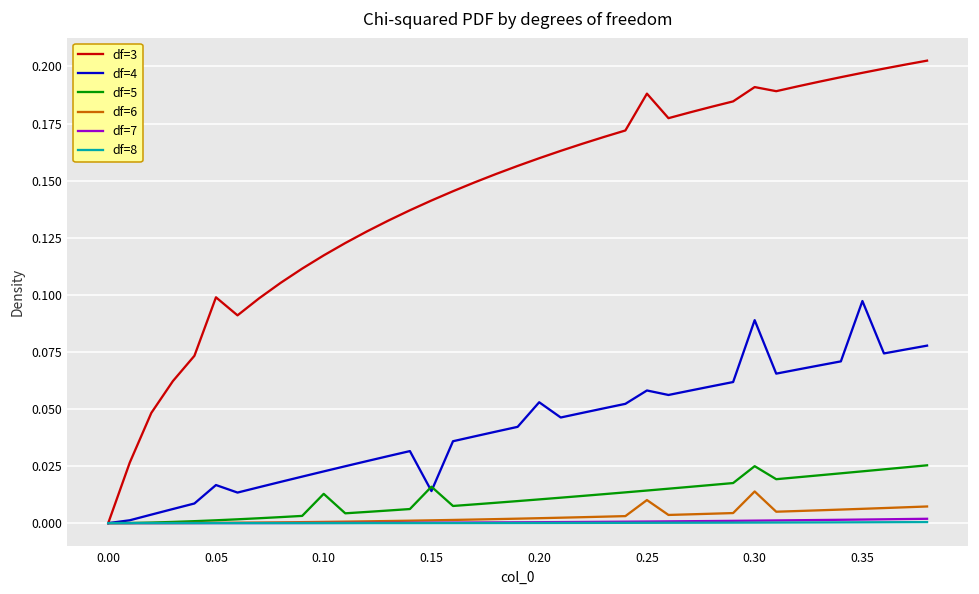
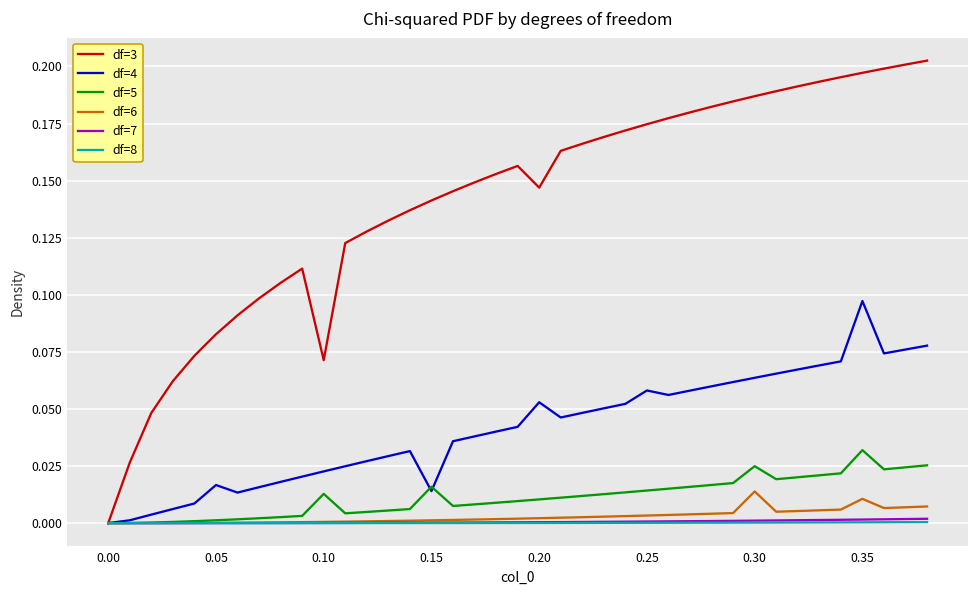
  {
    "df=3": {
-     "0.05": 0.099,
-     "0.10": 0.117,
+     "0.05": 0.083,
+     "0.10": 0.071,
      "0.15": 0.141,
-     "0.20": 0.160,
-     "0.25": 0.188,
-     "0.30": 0.191,
+     "0.20": 0.147,
+     "0.25": 0.175,
+     "0.30": 0.187,
      "0.35": 0.197
    },
    "df=4": {
      "0.05": 0.017,
      "0.10": 0.023,
      "0.15": 0.014,
      "0.20": 0.053,
      "0.25": 0.058,
-     "0.30": 0.089,
+     "0.30": 0.064,
      "0.35": 0.097
    },
    "df=5": {
      "0.10": 0.013,
      "0.15": 0.016,
      "0.20": 0.010,
      "0.25": 0.014,
      "0.30": 0.025,
-     "0.35": 0.023
+     "0.35": 0.032
    },
    "df=6": {
      "0.20": 0.002,
-     "0.25": 0.010,
+     "0.25": 0.003,
      "0.30": 0.014,
-     "0.35": 0.006
+     "0.35": 0.011
    }
  }
